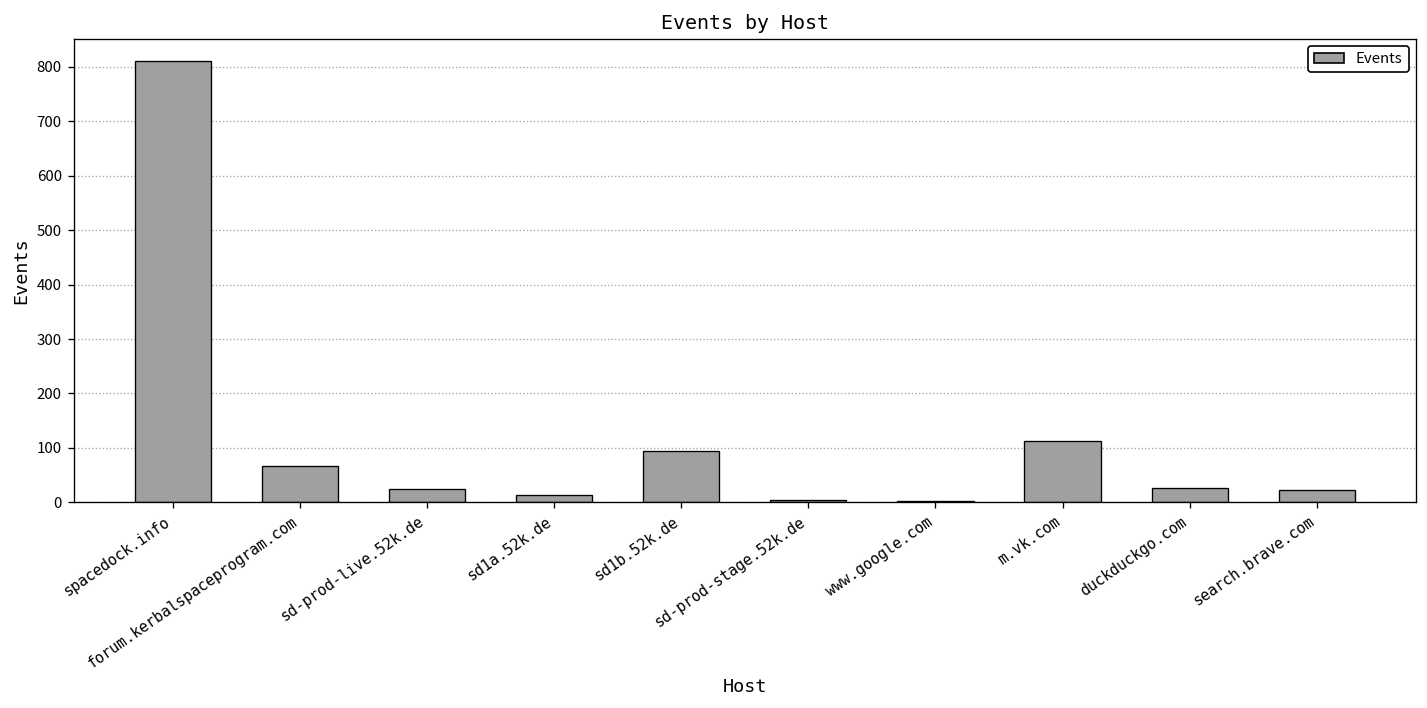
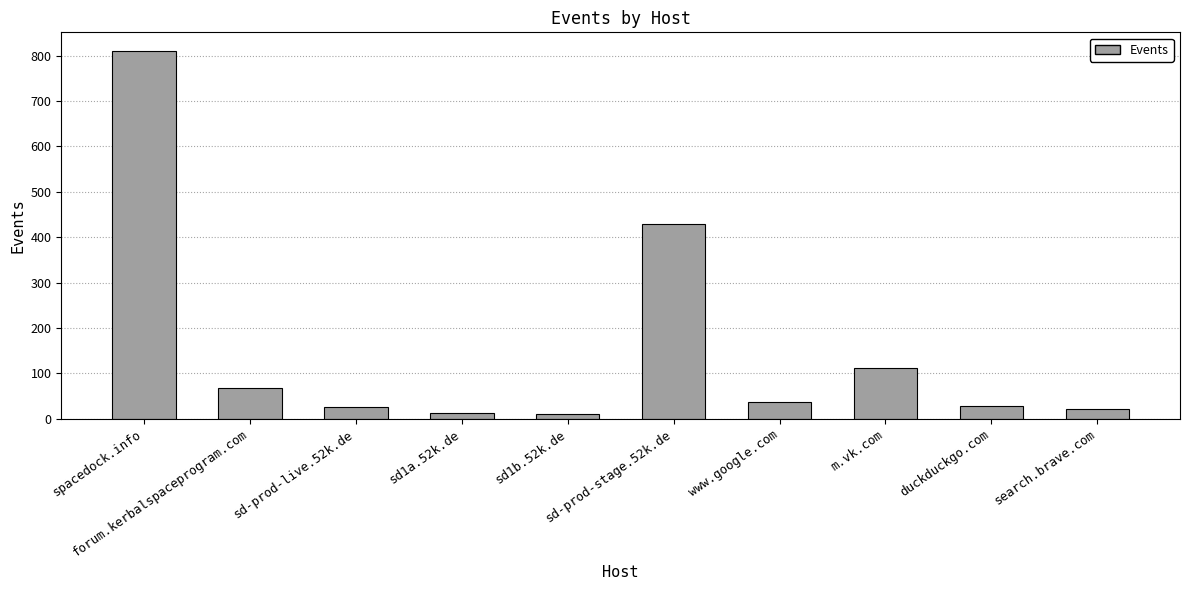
  {
    "spacedock.info": 810,
    "forum.kerbalspaceprogram.com": 70,
    "sd-prod-live.52k.de": 30,
    "sd1a.52k.de": 10,
-   "sd1b.52k.de": 100,
-   "sd-prod-stage.52k.de": 0,
-   "www.google.com": 0,
+   "sd1b.52k.de": 10,
+   "sd-prod-stage.52k.de": 430,
+   "www.google.com": 40,
    "m.vk.com": 110,
    "duckduckgo.com": 30,
    "search.brave.com": 20
  }
